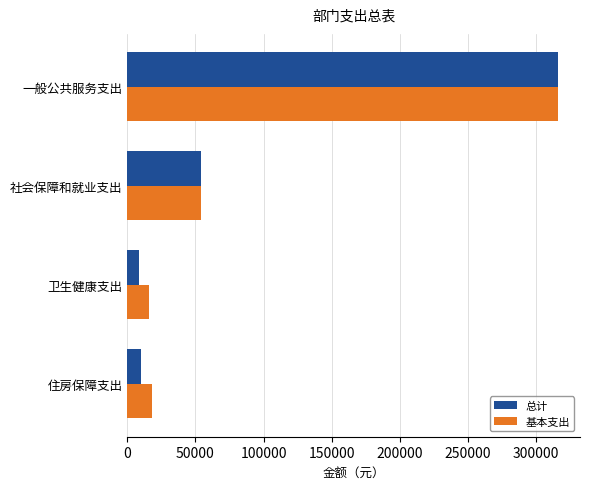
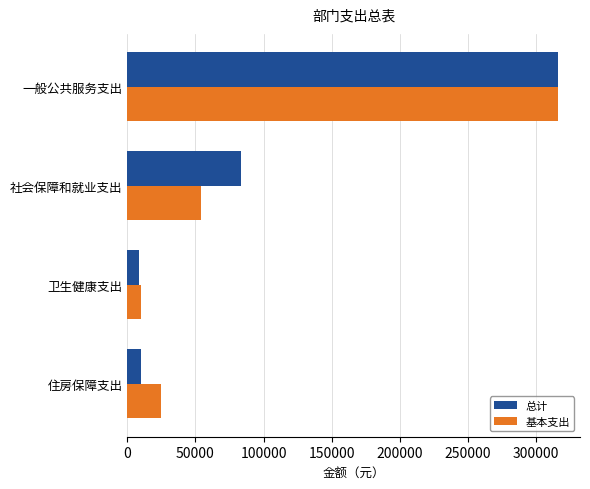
  {
    "总计": {
      "一般公共服务支出": 317000,
-     "社会保障和就业支出": 54000,
+     "社会保障和就业支出": 83000,
      "卫生健康支出": 9000,
      "住房保障支出": 10000
    },
    "基本支出": {
      "一般公共服务支出": 317000,
      "社会保障和就业支出": 54000,
-     "卫生健康支出": 16000,
-     "住房保障支出": 18000
+     "卫生健康支出": 10000,
+     "住房保障支出": 25000
    }
  }
